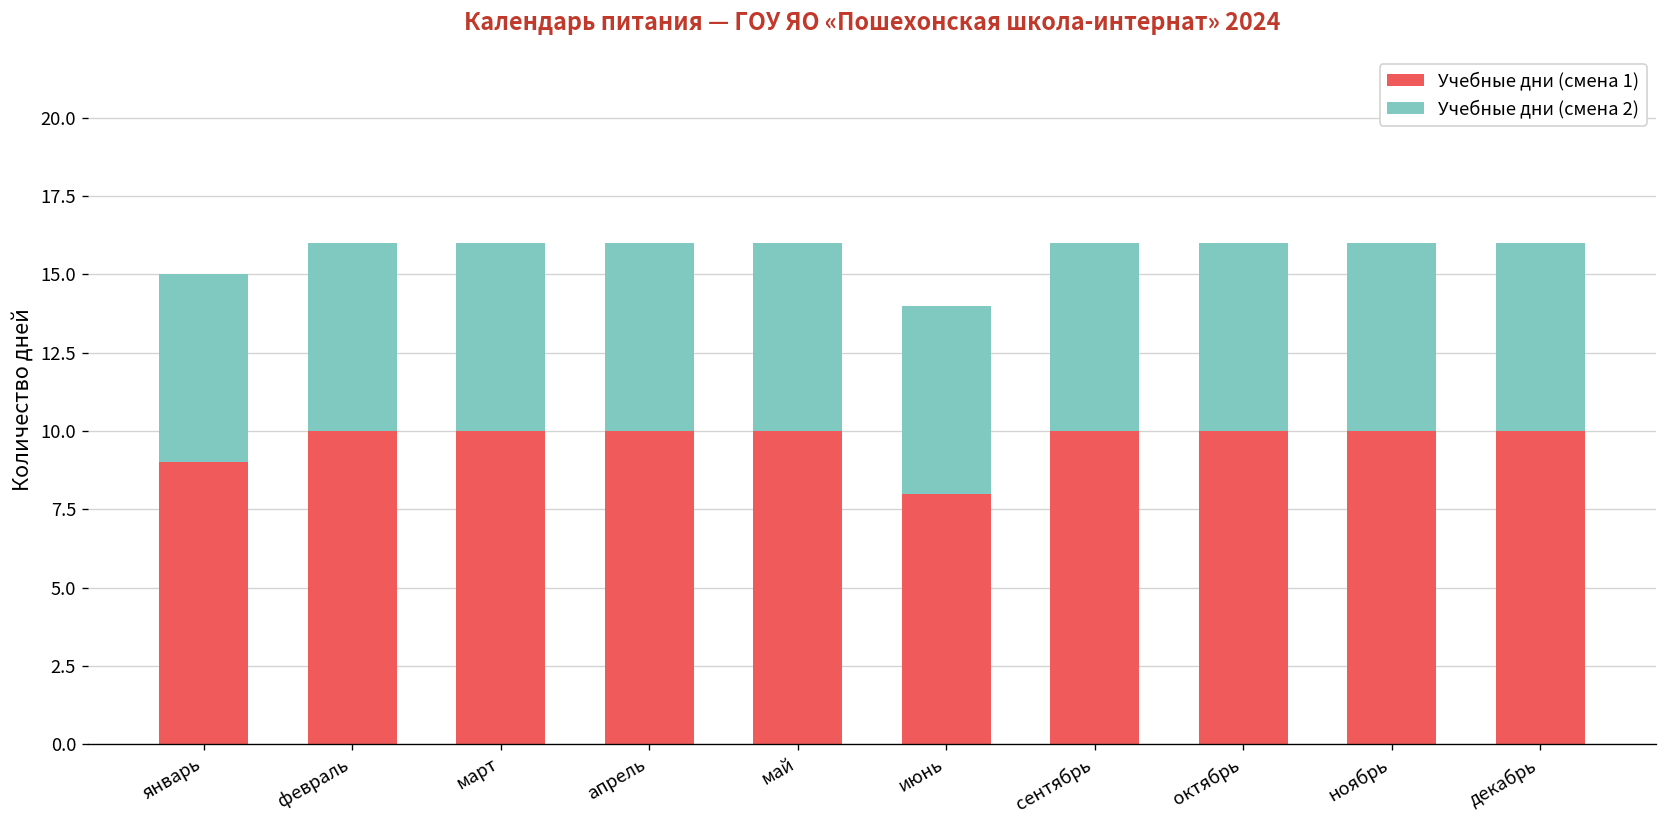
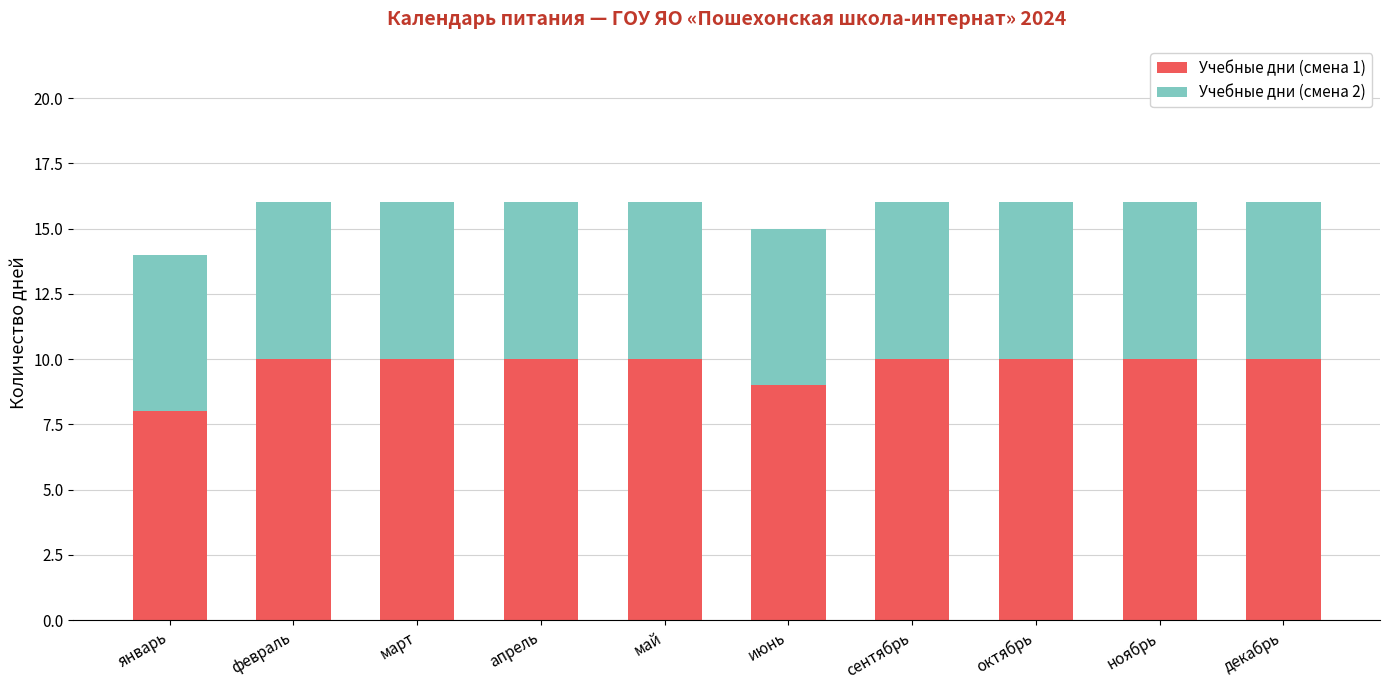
  {
    "Учебные дни (смена 1)": {
-     "январь": 9,
+     "январь": 8,
      "февраль": 10,
      "март": 10,
      "апрель": 10,
      "май": 10,
-     "июнь": 8,
+     "июнь": 9,
      "сентябрь": 10,
      "октябрь": 10,
      "ноябрь": 10,
      "декабрь": 10
    },
    "Учебные дни (смена 2)": {
      "январь": 6,
      "февраль": 6,
      "март": 6,
      "апрель": 6,
      "май": 6,
      "июнь": 6,
      "сентябрь": 6,
      "октябрь": 6,
      "ноябрь": 6,
      "декабрь": 6
    }
  }
